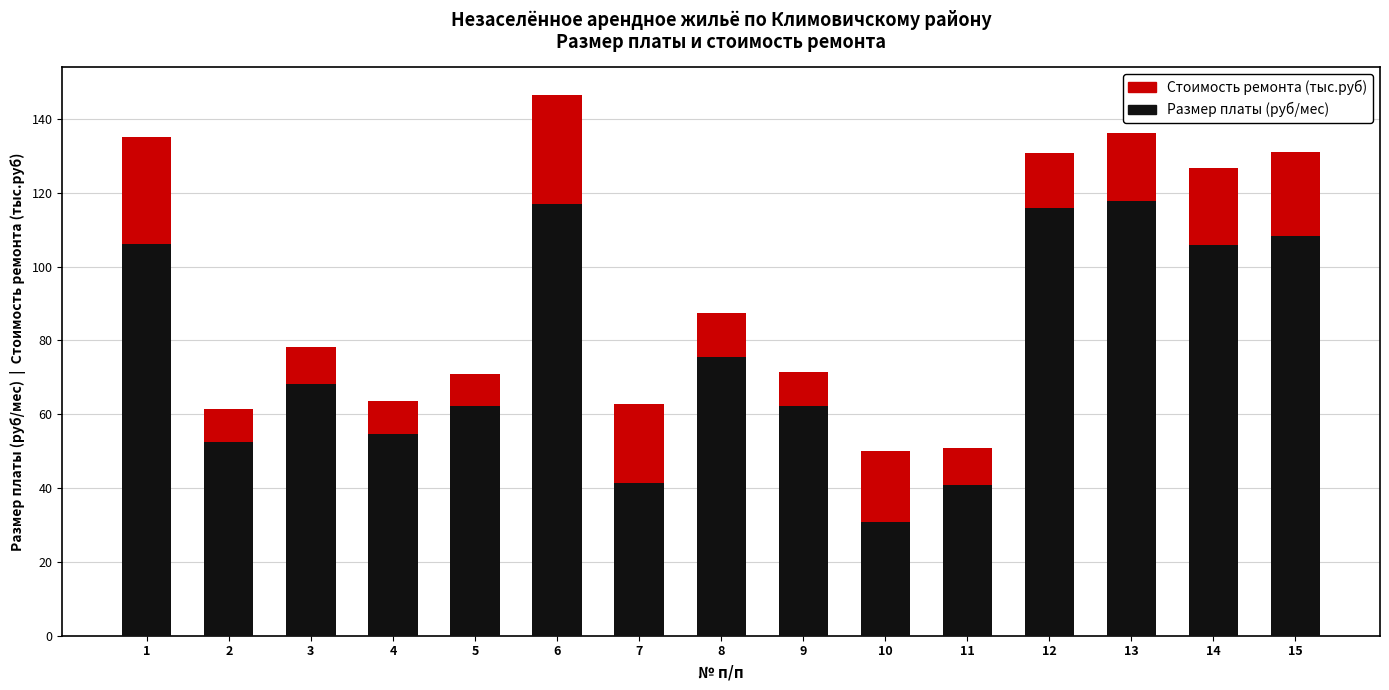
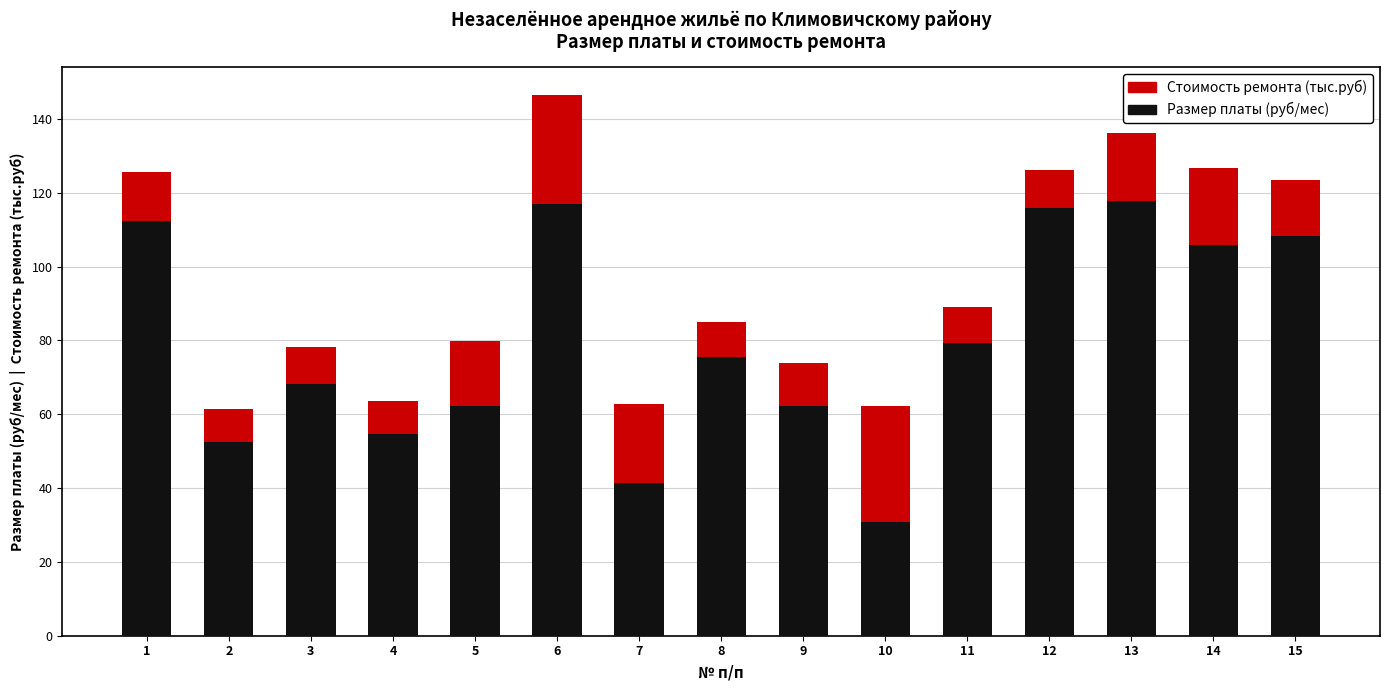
  {
    "Размер платы (руб/мес)": {
-     "1": 106,
+     "1": 112,
      "2": 52,
      "3": 68,
      "4": 55,
      "5": 62,
      "6": 117,
      "7": 41,
      "8": 75,
      "9": 62,
      "10": 31,
-     "11": 41,
+     "11": 79,
      "12": 116,
      "13": 118,
      "14": 106,
      "15": 108
    },
    "Стоимость ремонта (тыс.руб)": {
-     "1": 29,
+     "1": 13,
      "2": 9,
      "3": 10,
      "4": 9,
-     "5": 9,
+     "5": 17,
      "6": 30,
      "7": 21,
-     "8": 12,
-     "9": 9,
-     "10": 19,
+     "8": 9,
+     "9": 12,
+     "10": 31,
      "11": 10,
-     "12": 15,
+     "12": 10,
      "13": 19,
      "14": 21,
-     "15": 23
+     "15": 15
    }
  }
